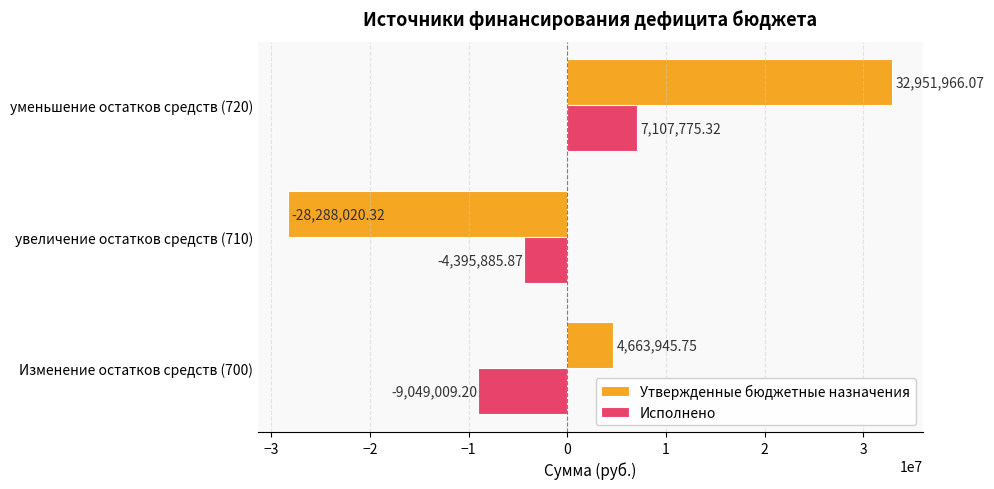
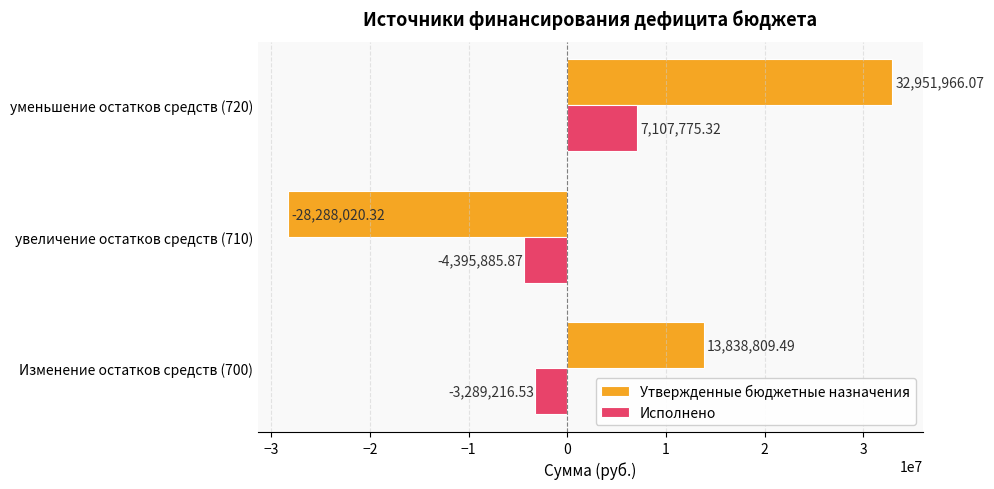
  {
    "Утвержденные бюджетные назначения": {
      "уменьшение остатков средств (720)": "32,951,966.07",
      "увеличение остатков средств (710)": "-28,288,020.32",
-     "Изменение остатков средств (700)": "4,663,945.75"
+     "Изменение остатков средств (700)": "13,838,809.49"
    },
    "Исполнено": {
      "уменьшение остатков средств (720)": "7,107,775.32",
      "увеличение остатков средств (710)": "-4,395,885.87",
-     "Изменение остатков средств (700)": "-9,049,009.20"
+     "Изменение остатков средств (700)": "-3,289,216.53"
    }
  }
